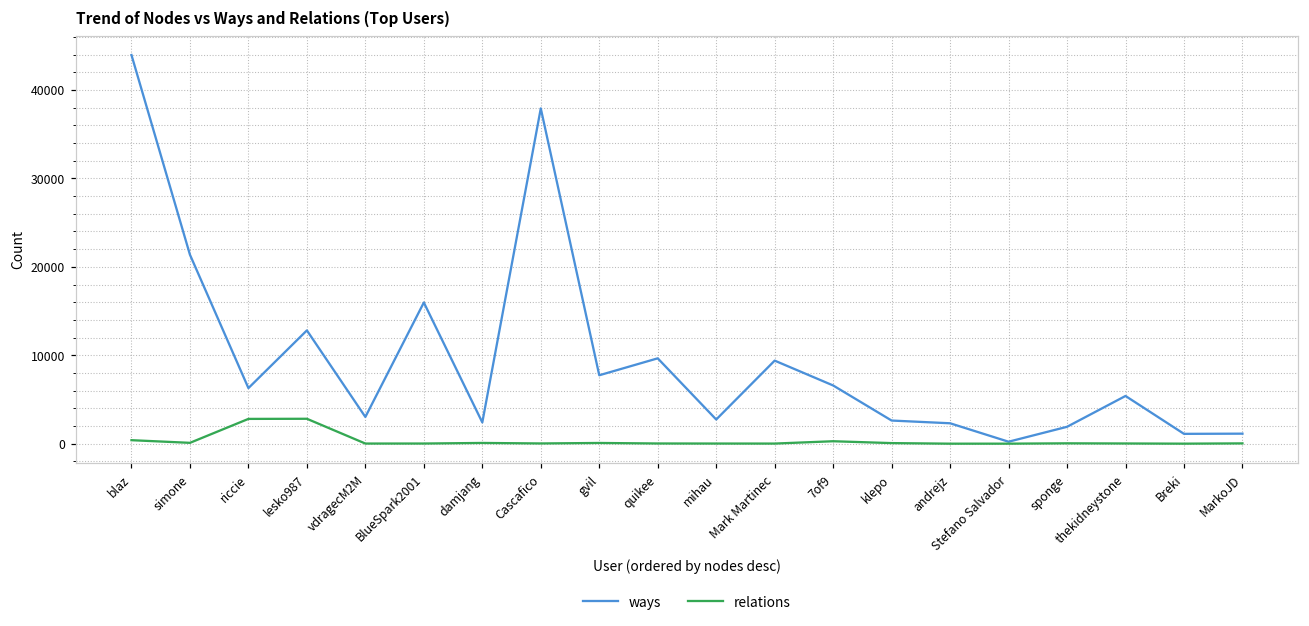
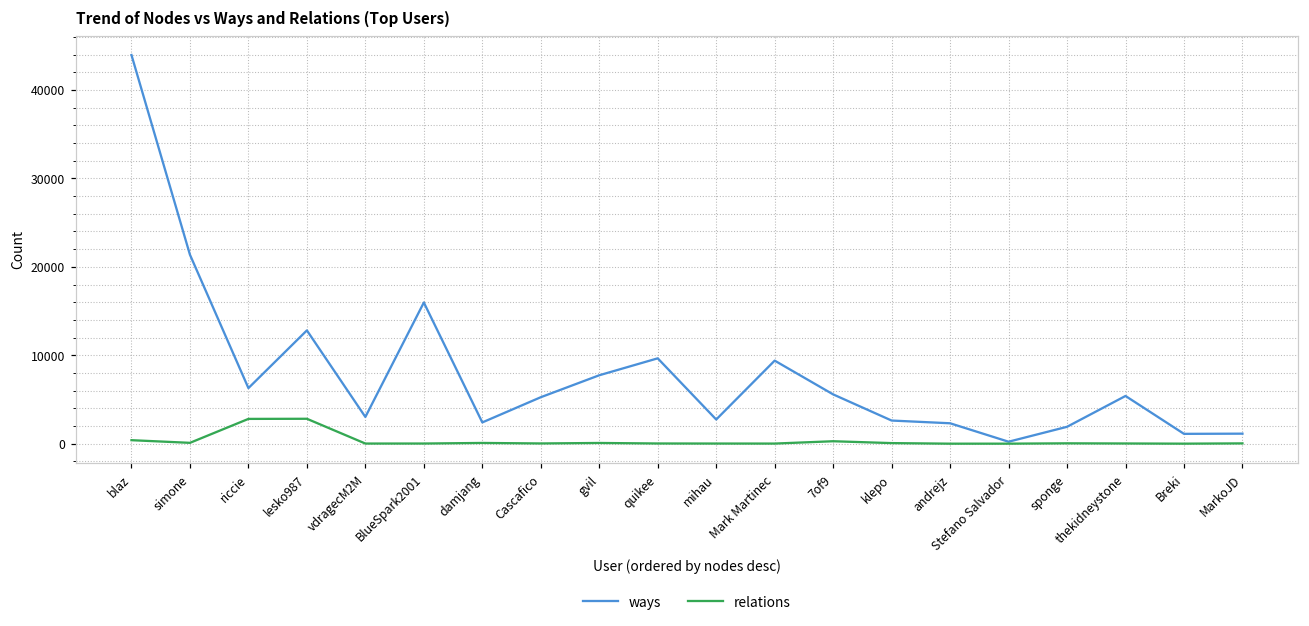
  {
    "ways": {
      "blaz": 44000,
      "simone": 21000,
      "riccie": 6000,
      "lesko987": 13000,
      "vdragecM2M": 3000,
      "BlueSpark2001": 16000,
      "damjang": 2000,
-     "Cascafico": 38000,
+     "Cascafico": 5000,
      "gvil": 8000,
      "quikee": 10000,
      "mihau": 3000,
      "Mark Martinec": 9000,
-     "7of9": 7000,
+     "7of9": 6000,
      "klepo": 3000,
      "andrejz": 2000,
      "sponge": 2000,
      "thekidneystone": 5000,
      "Breki": 1000,
      "MarkoJD": 1000
    },
    "relations": {
      "blaz": 0,
      "simone": 0,
      "riccie": 3000,
      "lesko987": 3000,
      "vdragecM2M": 0,
      "BlueSpark2001": 0,
      "damjang": 0,
      "Cascafico": 0,
      "gvil": 0,
      "quikee": 0,
      "mihau": 0,
      "Mark Martinec": 0,
      "7of9": 0,
      "klepo": 0,
      "andrejz": 0,
      "sponge": 0,
      "thekidneystone": 0,
      "Breki": 0,
      "MarkoJD": 0
    }
  }
